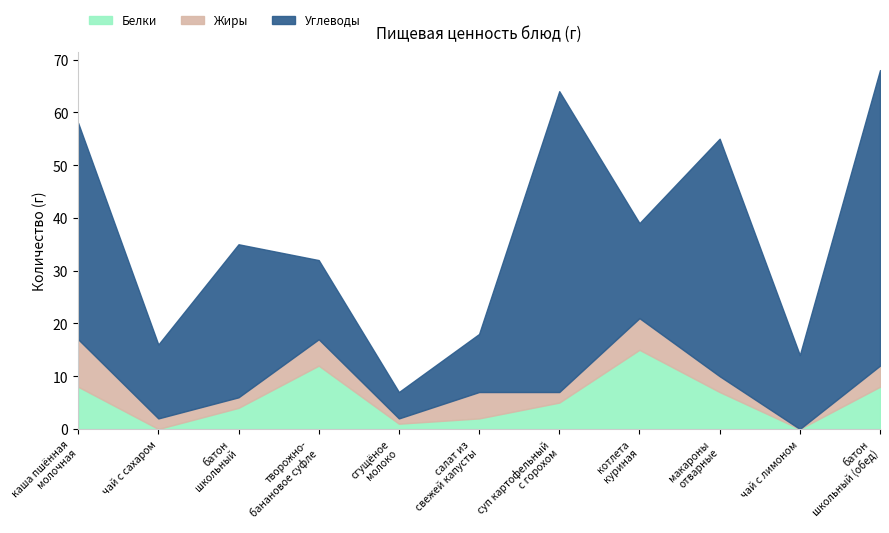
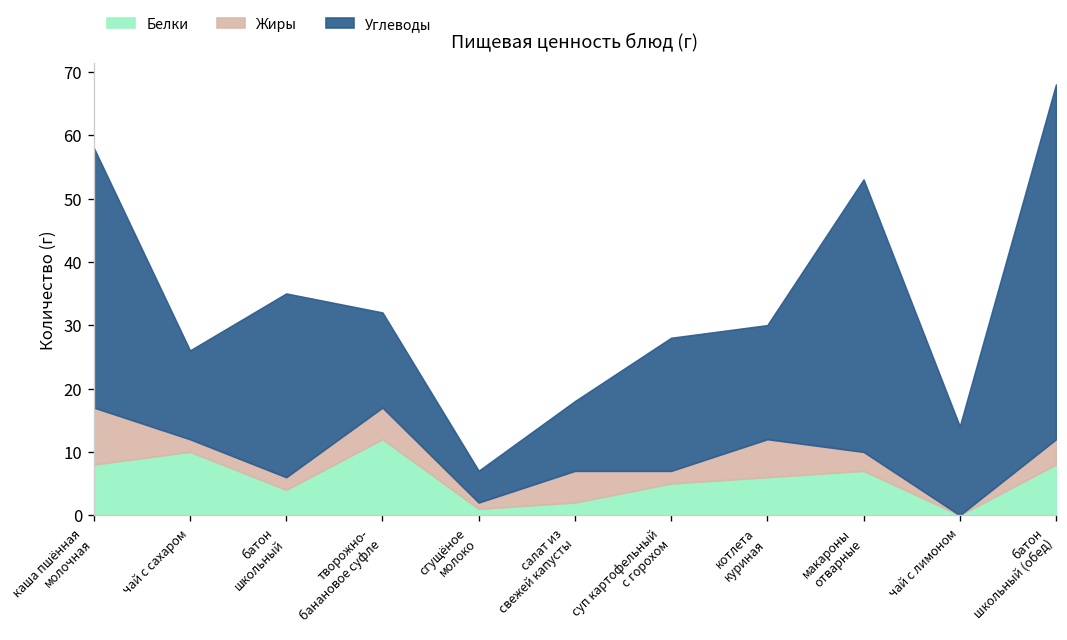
  {
    "Белки": {
      "каша пшённая молочная": 8,
-     "чай с сахаром": 0,
+     "чай с сахаром": 10,
      "батон школьный": 4,
      "творожно- банановое суфле": 12,
      "сгущёное молоко": 1,
      "салат из свежей капусты": 2,
      "суп картофельный с горохом": 5,
-     "котлета куриная": 15,
+     "котлета куриная": 6,
      "макароны отварные": 7,
      "батон школьный (обед)": 8
    },
    "Жиры": {
      "каша пшённая молочная": 9,
      "чай с сахаром": 2,
      "батон школьный": 2,
      "творожно- банановое суфле": 5,
      "сгущёное молоко": 1,
      "салат из свежей капусты": 5,
      "суп картофельный с горохом": 2,
      "котлета куриная": 6,
      "макароны отварные": 3,
      "батон школьный (обед)": 4
    },
    "Углеводы": {
      "каша пшённая молочная": 41,
      "чай с сахаром": 14,
      "батон школьный": 29,
      "творожно- банановое суфле": 15,
      "сгущёное молоко": 5,
      "салат из свежей капусты": 11,
-     "суп картофельный с горохом": 57,
+     "суп картофельный с горохом": 21,
      "котлета куриная": 18,
-     "макароны отварные": 45,
+     "макароны отварные": 43,
      "чай с лимоном": 14,
      "батон школьный (обед)": 56
    }
  }
